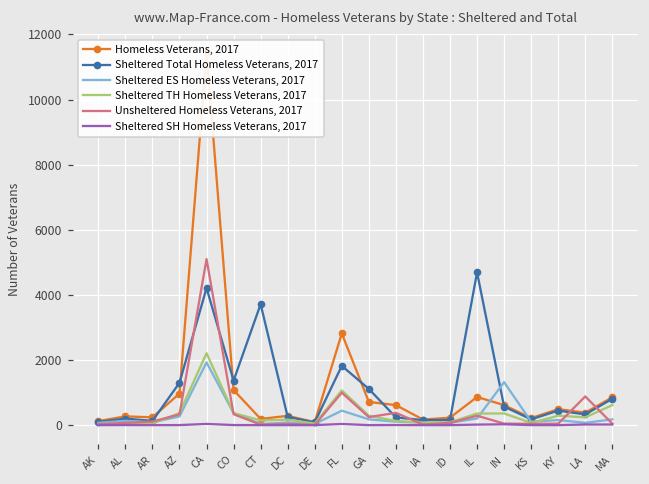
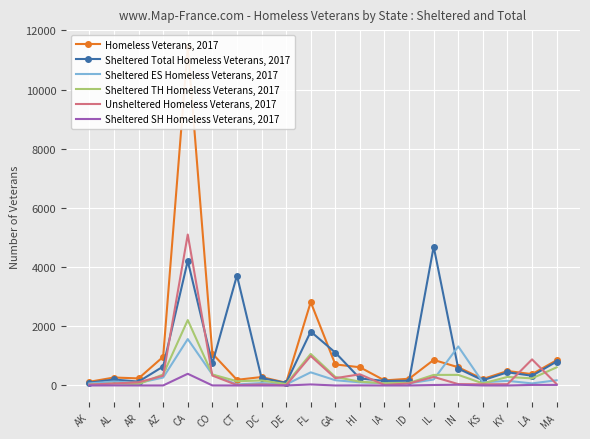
  {
    "Homeless Veterans, 2017": {
      "AR": 200,
      "AZ": 1000,
      "CO": 1100,
      "FL": 2800,
      "GA": 700,
      "HI": 600,
      "IL": 900
    },
    "Sheltered Total Homeless Veterans, 2017": {
-     "AZ": 1300,
+     "AZ": 600,
      "CA": 4200,
-     "CO": 1400,
+     "CO": 700,
      "CT": 3700,
      "FL": 1800,
      "GA": 1100,
      "HI": 200,
      "IL": 4700
    },
    "Sheltered ES Homeless Veterans, 2017": {
-     "CA": 1900,
+     "CA": 1600,
      "FL": 400,
      "IL": 200,
      "IN": 1300,
      "KY": 200,
      "MA": 200
    },
    "Sheltered TH Homeless Veterans, 2017": {
      "CA": 2200,
      "IN": 400,
      "KY": 300,
      "LA": 200,
      "MA": 600
    },
    "Unsheltered Homeless Veterans, 2017": {
      "CA": 5100,
      "HI": 400,
      "LA": 900
    },
    "Sheltered SH Homeless Veterans, 2017": {
      "AZ": 0,
-     "CA": 0,
+     "CA": 400,
      "CO": 0,
      "FL": 0,
      "GA": 0,
      "HI": 0,
      "IL": 0
    }
  }
